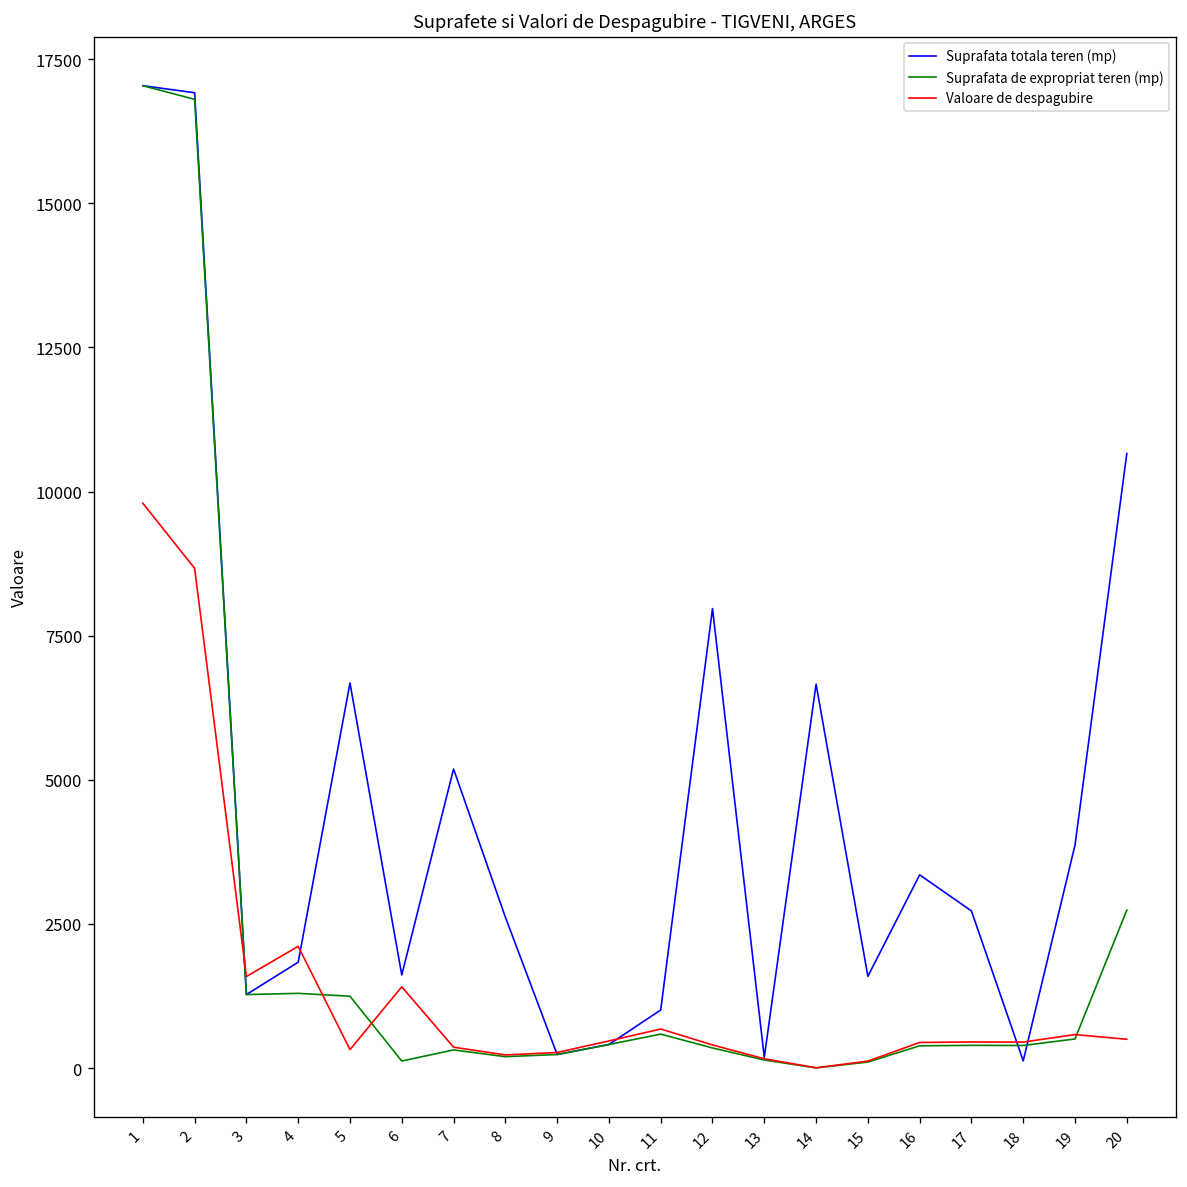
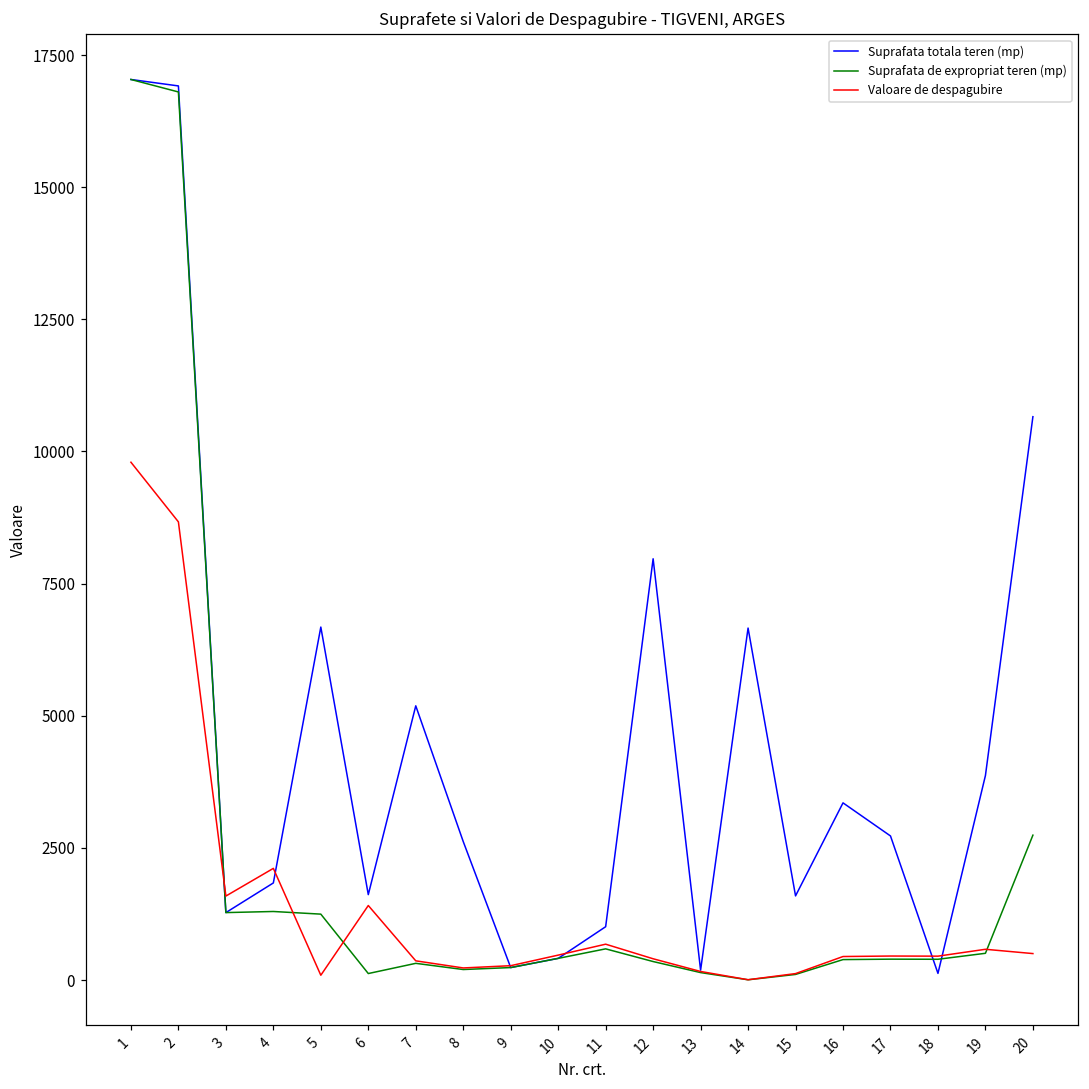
  {
    "Suprafata totala teren (mp)": {
      "2": 16900,
      "4": 1800,
      "5": 6700,
      "6": 1600,
      "7": 5200,
      "8": 2600,
      "11": 1000,
      "12": 8000,
      "14": 6700,
      "15": 1600,
      "16": 3400,
      "17": 2700,
      "18": 100,
      "19": 3900,
      "20": 10700
    },
    "Suprafata de expropriat teren (mp)": {
      "2": 16800,
      "4": 1300,
      "5": 1200,
      "6": 100,
      "11": 600,
      "16": 400,
      "17": 400,
      "18": 400,
      "19": 500,
      "20": 2700
    },
    "Valoare de despagubire": {
      "1": 9800,
      "2": 8700,
      "3": 1600,
      "4": 2100,
-     "5": 300,
+     "5": 100,
      "6": 1400,
      "10": 500,
      "11": 700,
      "16": 400,
      "17": 500,
      "18": 500,
      "19": 600,
      "20": 500
    }
  }
